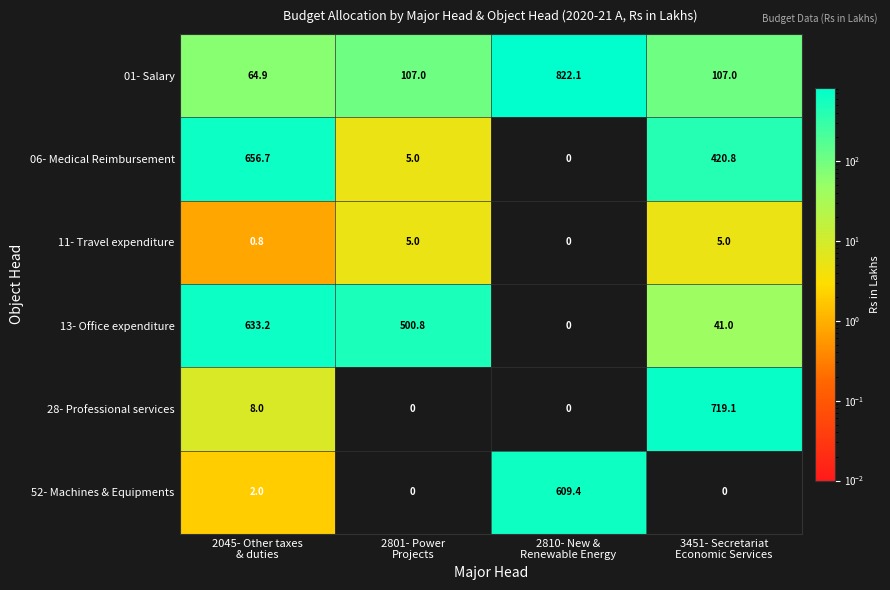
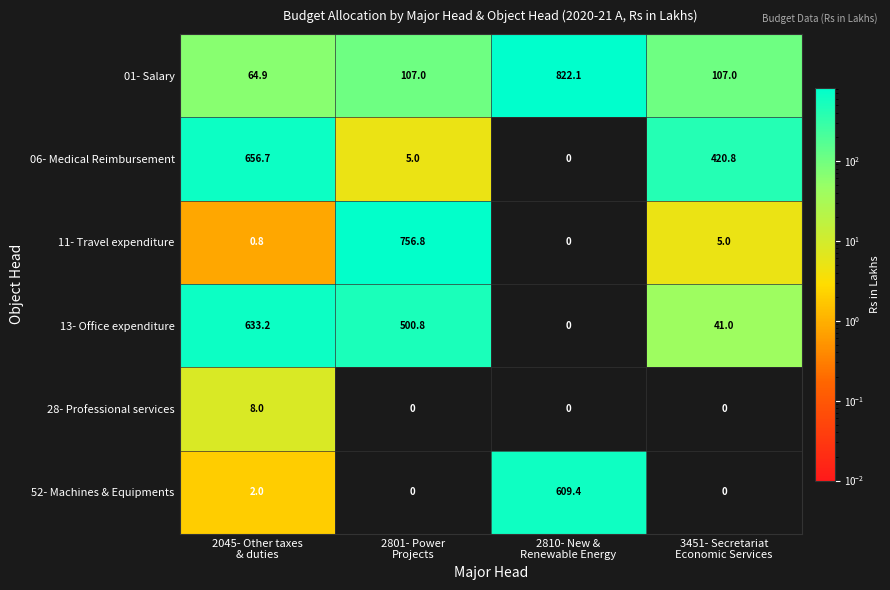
  {
    "01- Salary": {
      "2045- Other taxes & duties": 64.9,
      "2801- Power Projects": 107.0,
      "2810- New & Renewable Energy": 822.1,
      "3451- Secretariat Economic Services": 107.0
    },
    "06- Medical Reimbursement": {
      "2045- Other taxes & duties": 656.7,
      "2801- Power Projects": 5.0,
      "2810- New & Renewable Energy": 0,
      "3451- Secretariat Economic Services": 420.8
    },
    "11- Travel expenditure": {
      "2045- Other taxes & duties": 0.8,
-     "2801- Power Projects": 5.0,
+     "2801- Power Projects": 756.8,
      "2810- New & Renewable Energy": 0,
      "3451- Secretariat Economic Services": 5.0
    },
    "13- Office expenditure": {
      "2045- Other taxes & duties": 633.2,
      "2801- Power Projects": 500.8,
      "2810- New & Renewable Energy": 0,
      "3451- Secretariat Economic Services": 41.0
    },
    "28- Professional services": {
      "2045- Other taxes & duties": 8.0,
      "2801- Power Projects": 0,
      "2810- New & Renewable Energy": 0,
-     "3451- Secretariat Economic Services": 719.1
+     "3451- Secretariat Economic Services": 0
    },
    "52- Machines & Equipments": {
      "2045- Other taxes & duties": 2.0,
      "2801- Power Projects": 0,
      "2810- New & Renewable Energy": 609.4,
      "3451- Secretariat Economic Services": 0
    }
  }
